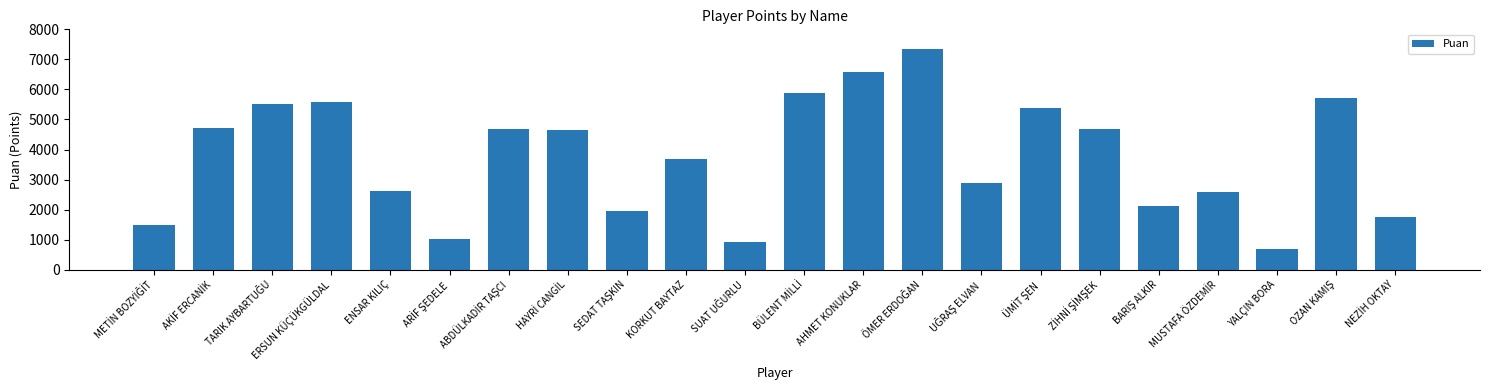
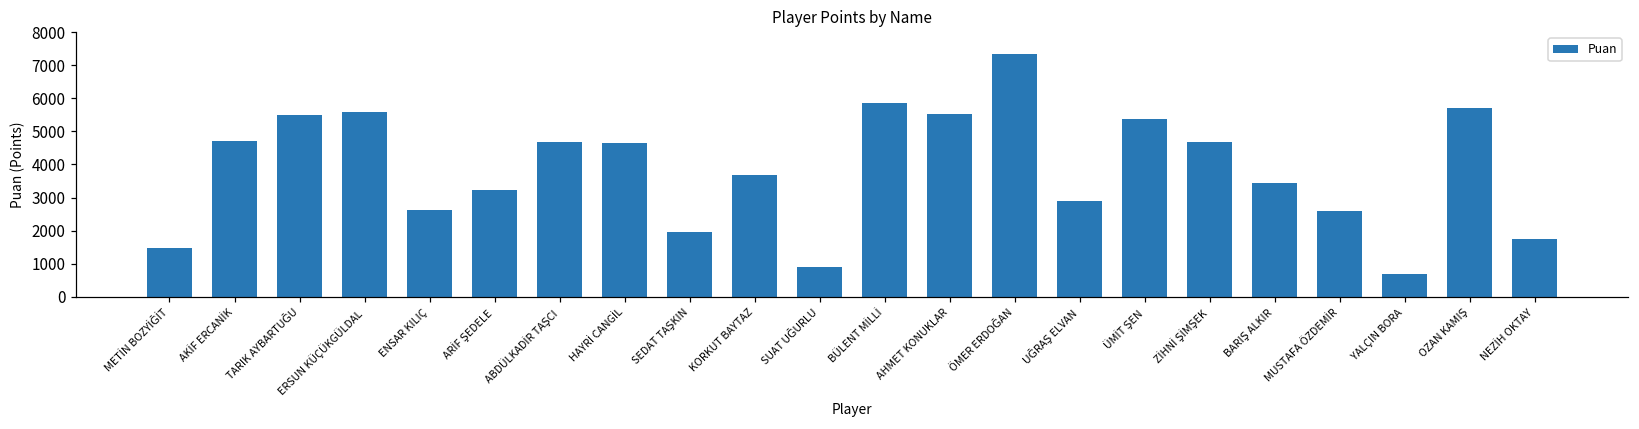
  {
    "METİN BOZYİĞİT": 1500,
    "AKİF ERCANİK": 4700,
    "TARIK AYBARTUĞU": 5500,
    "ERSUN KÜÇÜKGÜLDAL": 5600,
    "ENSAR KILIÇ": 2600,
-   "ARİF ŞEDELE": 1000,
+   "ARİF ŞEDELE": 3200,
    "ABDÜLKADİR TAŞCI": 4700,
    "HAYRİ CANGİL": 4700,
    "SEDAT TAŞKIN": 2000,
    "KORKUT BAYTAZ": 3700,
    "SUAT UĞURLU": 900,
    "BÜLENT MİLLİ": 5900,
-   "AHMET KONUKLAR": 6600,
+   "AHMET KONUKLAR": 5500,
    "ÖMER ERDOĞAN": 7300,
    "UĞRAŞ ELVAN": 2900,
    "ÜMİT ŞEN": 5400,
    "ZİHNİ ŞİMŞEK": 4700,
-   "BARIŞ ALKIR": 2100,
+   "BARIŞ ALKIR": 3400,
    "MUSTAFA ÖZDEMİR": 2600,
    "YALÇIN BORA": 700,
    "OZAN KAMIŞ": 5700,
    "NEZİH OKTAY": 1700
  }
